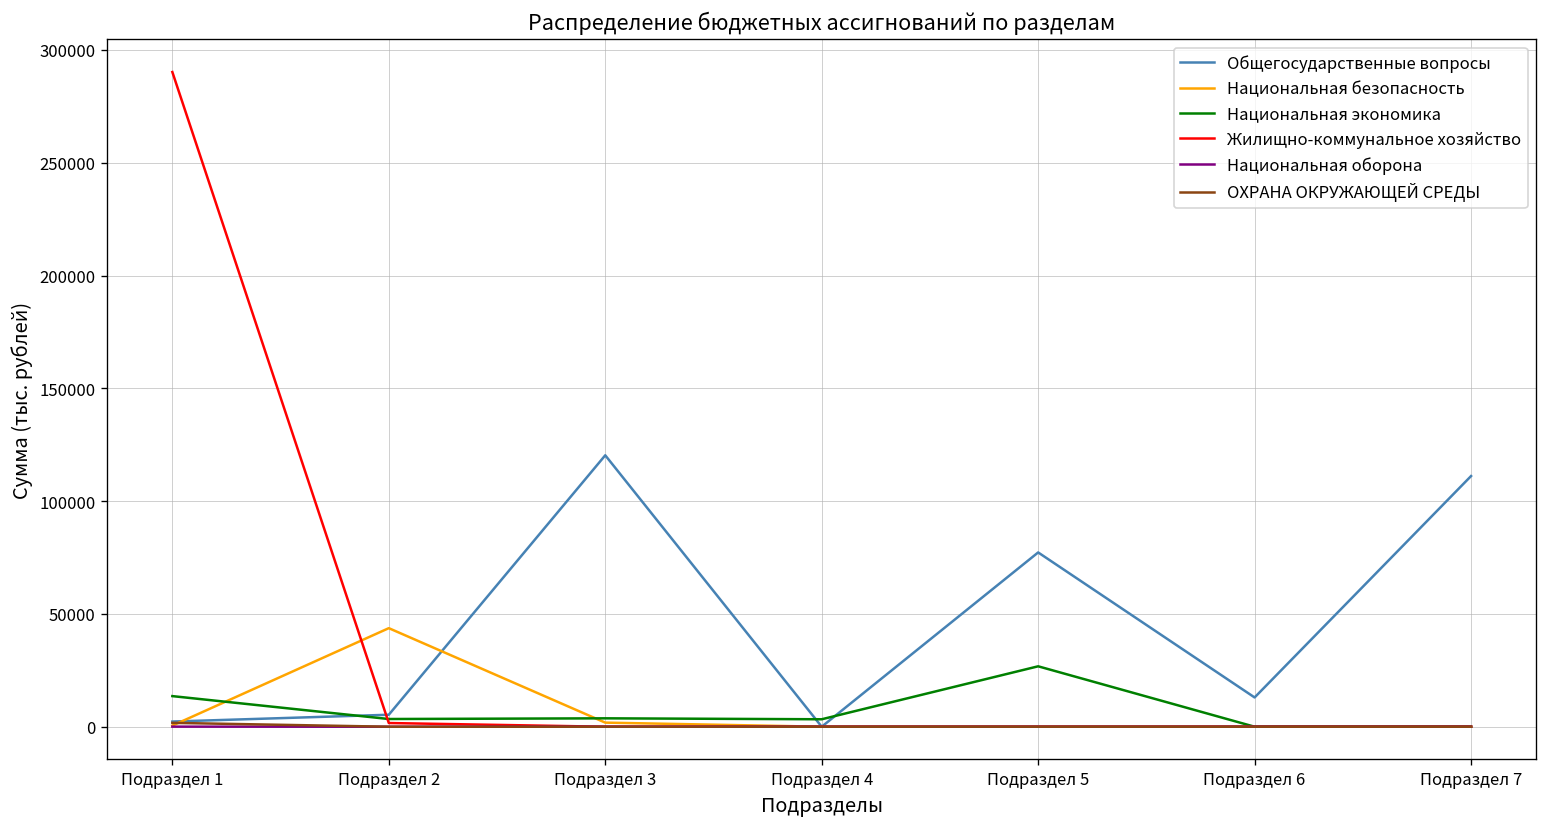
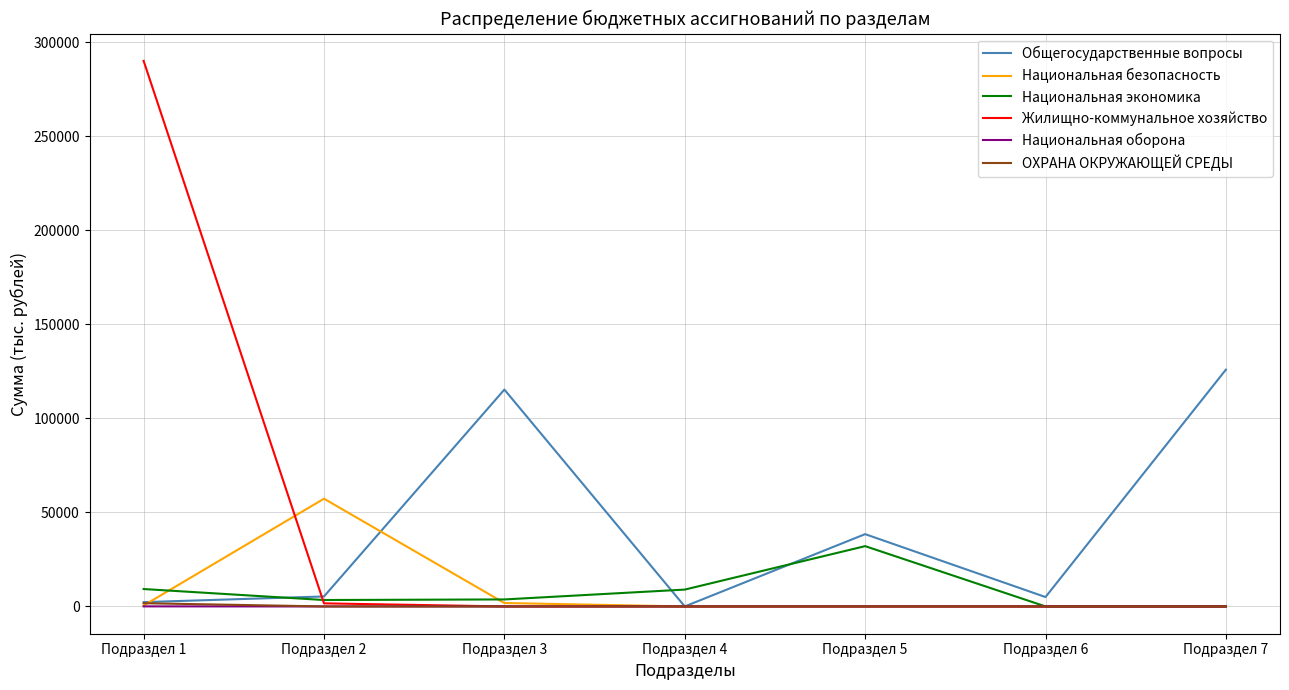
  {
    "Общегосударственные вопросы": {
      "Подраздел 2": 5000,
-     "Подраздел 3": 120000,
-     "Подраздел 5": 77000,
-     "Подраздел 6": 13000,
-     "Подраздел 7": 111000
+     "Подраздел 3": 115000,
+     "Подраздел 5": 38000,
+     "Подраздел 6": 5000,
+     "Подраздел 7": 126000
    },
    "Национальная безопасность": {
-     "Подраздел 2": 44000,
+     "Подраздел 2": 57000,
      "Подраздел 3": 2000
    },
    "Национальная экономика": {
-     "Подраздел 1": 14000,
+     "Подраздел 1": 9000,
      "Подраздел 2": 3000,
      "Подраздел 3": 4000,
-     "Подраздел 4": 3000,
-     "Подраздел 5": 27000
+     "Подраздел 4": 9000,
+     "Подраздел 5": 32000
    },
    "Жилищно-коммунальное хозяйство": {
      "Подраздел 1": 290000,
      "Подраздел 2": 2000
    }
  }
